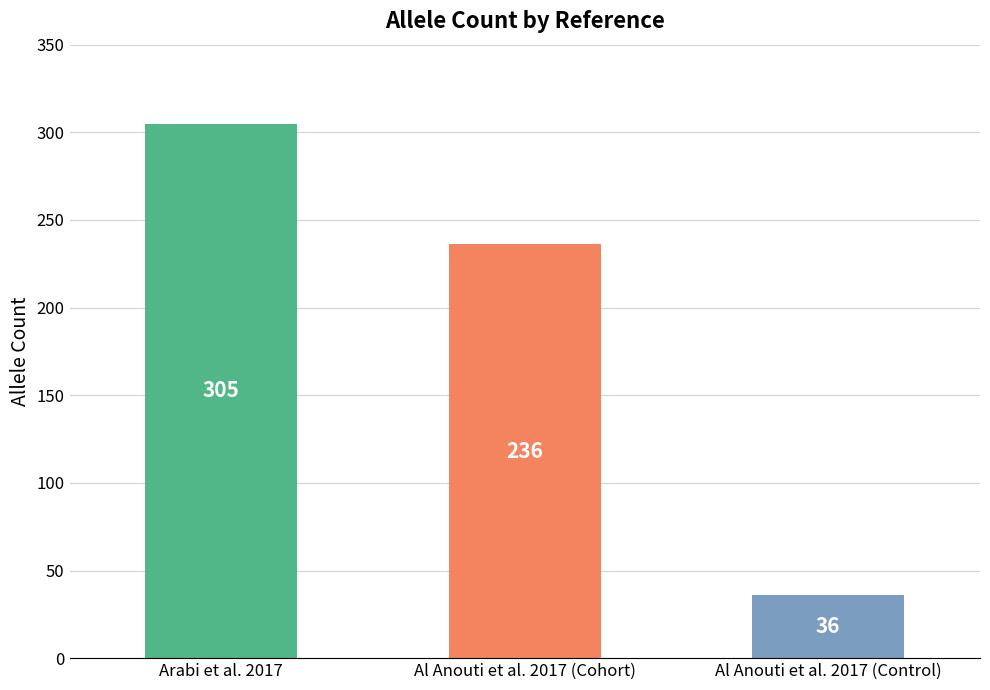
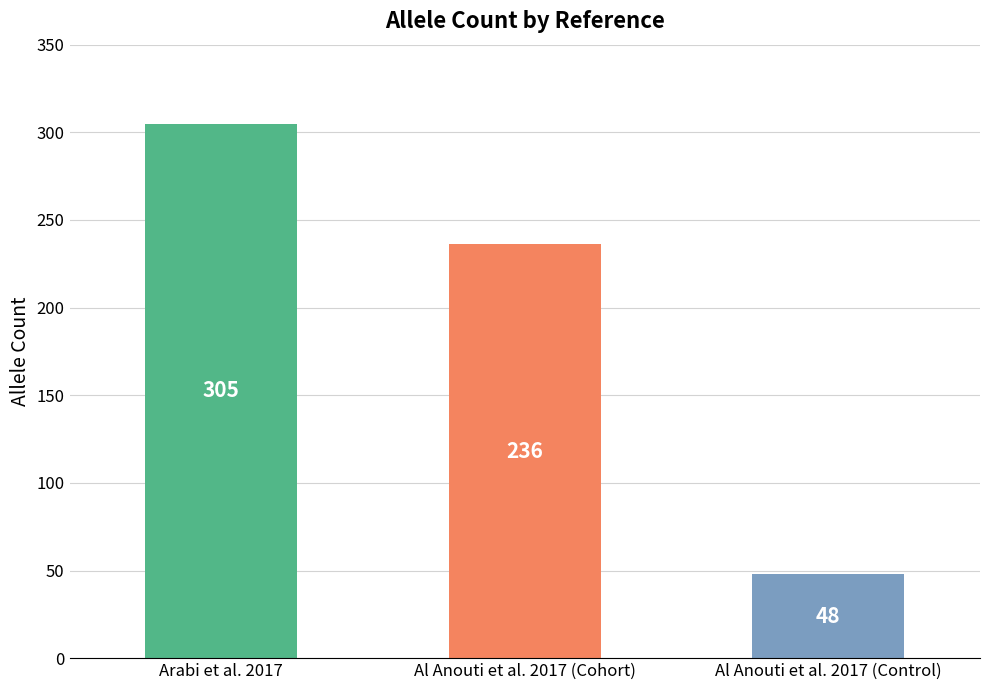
  {
    "Arabi et al. 2017": 305,
    "Al Anouti et al. 2017 (Cohort)": 236,
-   "Al Anouti et al. 2017 (Control)": 36
+   "Al Anouti et al. 2017 (Control)": 48
  }
